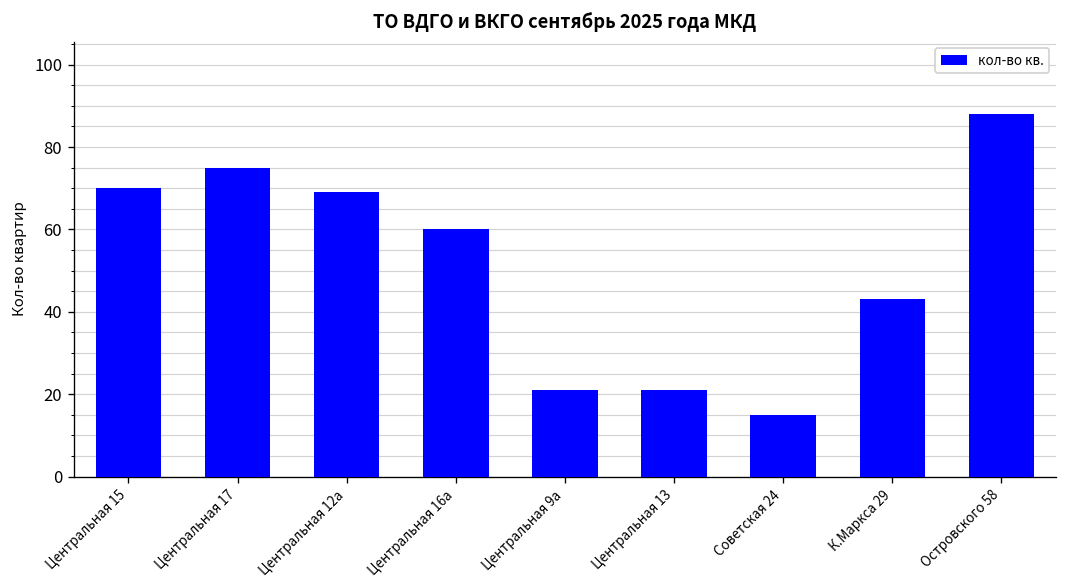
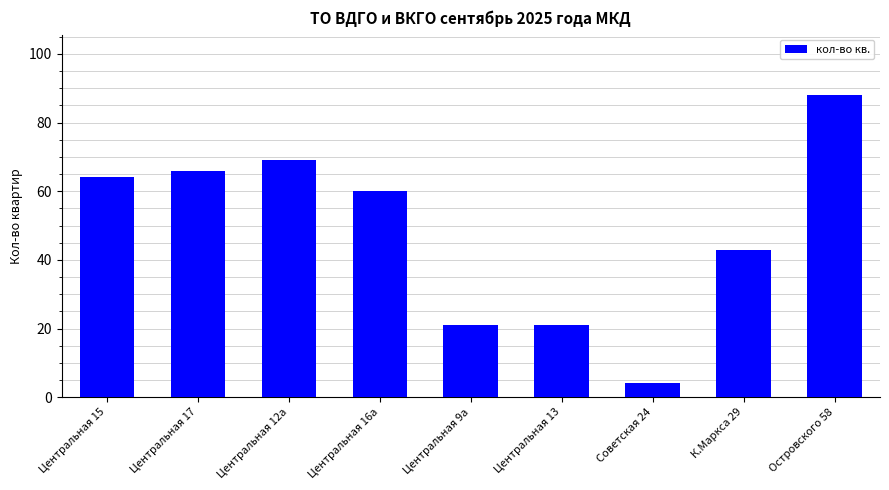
  {
-   "Центральная 15": 70,
-   "Центральная 17": 75,
+   "Центральная 15": 64,
+   "Центральная 17": 66,
    "Центральная 12а": 69,
    "Центральная 16а": 60,
    "Центральная 9а": 21,
    "Центральная 13": 21,
-   "Советская 24": 15,
+   "Советская 24": 4,
    "К.Маркса 29": 43,
    "Островского 58": 88
  }
